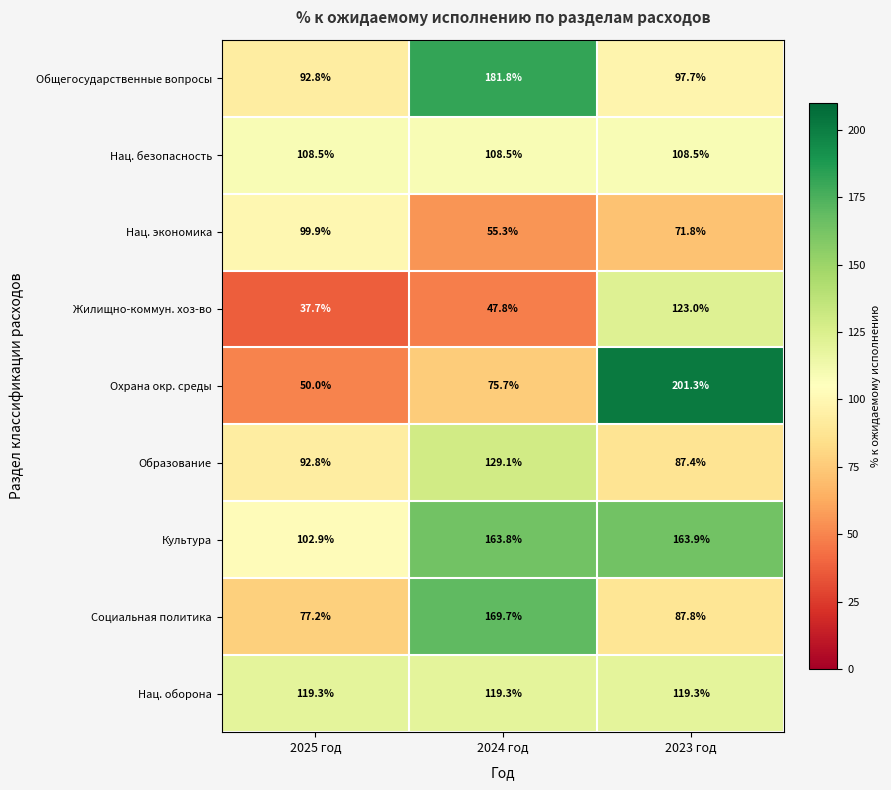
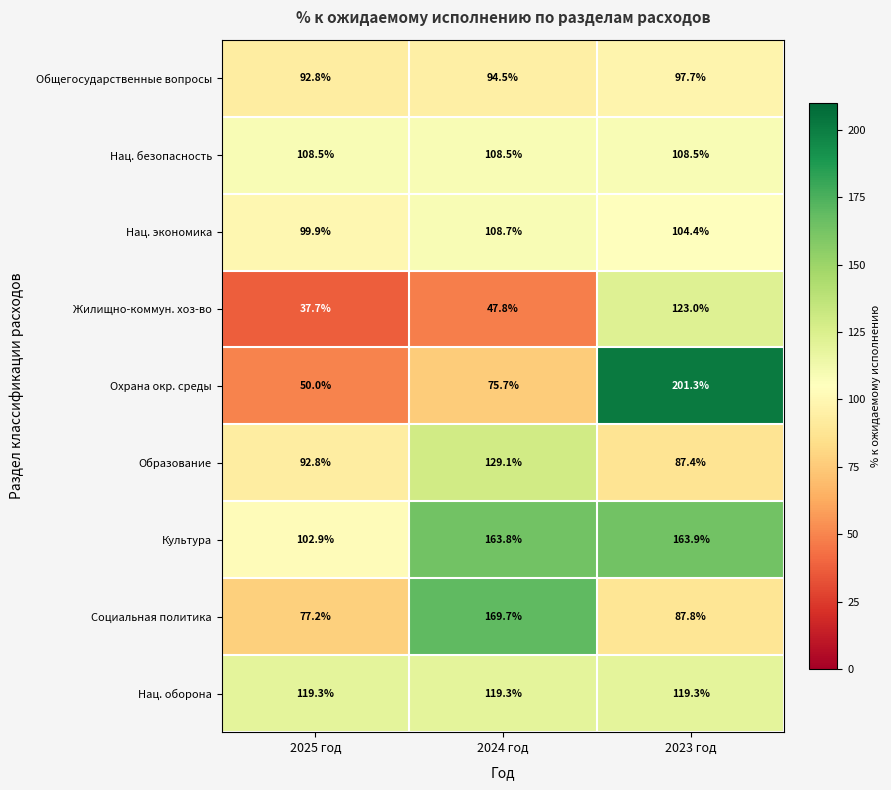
  {
    "Общегосударственные вопросы": {
      "2025 год": "92.8%",
-     "2024 год": "181.8%",
+     "2024 год": "94.5%",
      "2023 год": "97.7%"
    },
    "Нац. безопасность": {
      "2025 год": "108.5%",
      "2024 год": "108.5%",
      "2023 год": "108.5%"
    },
    "Нац. экономика": {
      "2025 год": "99.9%",
-     "2024 год": "55.3%",
-     "2023 год": "71.8%"
+     "2024 год": "108.7%",
+     "2023 год": "104.4%"
    },
    "Жилищно-коммун. хоз-во": {
      "2025 год": "37.7%",
      "2024 год": "47.8%",
      "2023 год": "123.0%"
    },
    "Охрана окр. среды": {
      "2025 год": "50.0%",
      "2024 год": "75.7%",
      "2023 год": "201.3%"
    },
    "Образование": {
      "2025 год": "92.8%",
      "2024 год": "129.1%",
      "2023 год": "87.4%"
    },
    "Культура": {
      "2025 год": "102.9%",
      "2024 год": "163.8%",
      "2023 год": "163.9%"
    },
    "Социальная политика": {
      "2025 год": "77.2%",
      "2024 год": "169.7%",
      "2023 год": "87.8%"
    },
    "Нац. оборона": {
      "2025 год": "119.3%",
      "2024 год": "119.3%",
      "2023 год": "119.3%"
    }
  }
